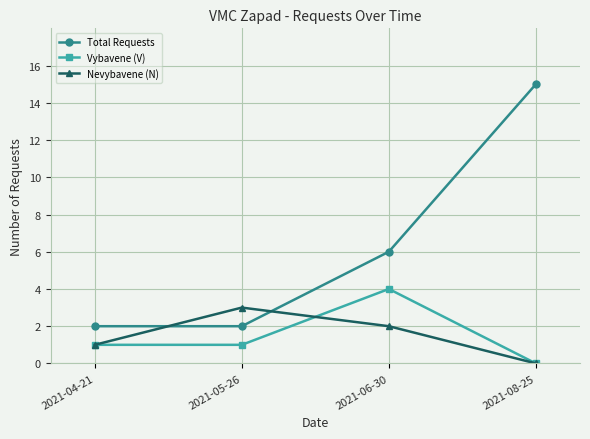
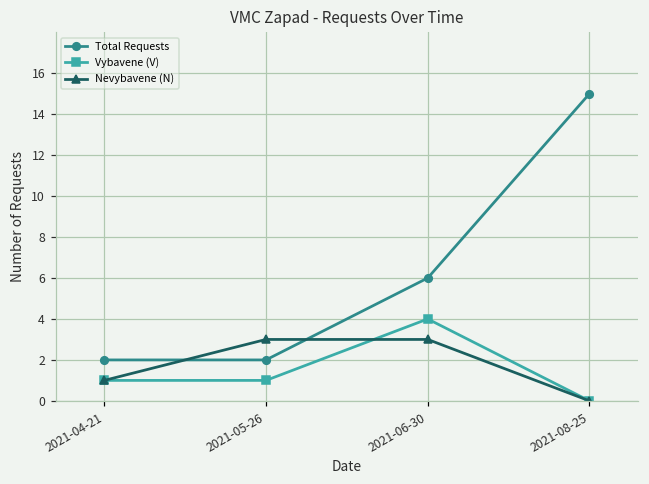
  {
    "Nevybavene (N)": {
      "2021-05-26": 3,
-     "2021-06-30": 2
+     "2021-06-30": 3
    }
  }
